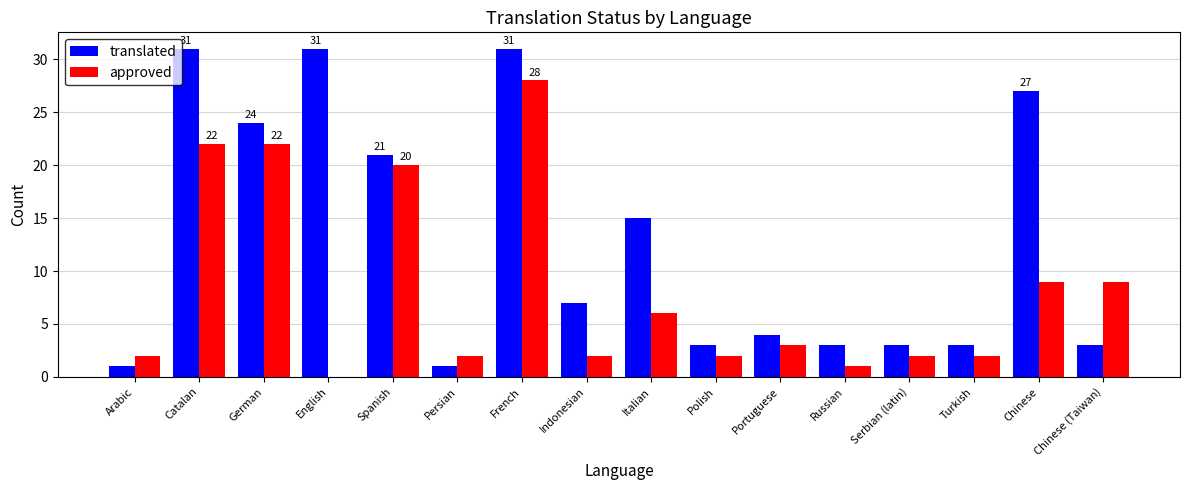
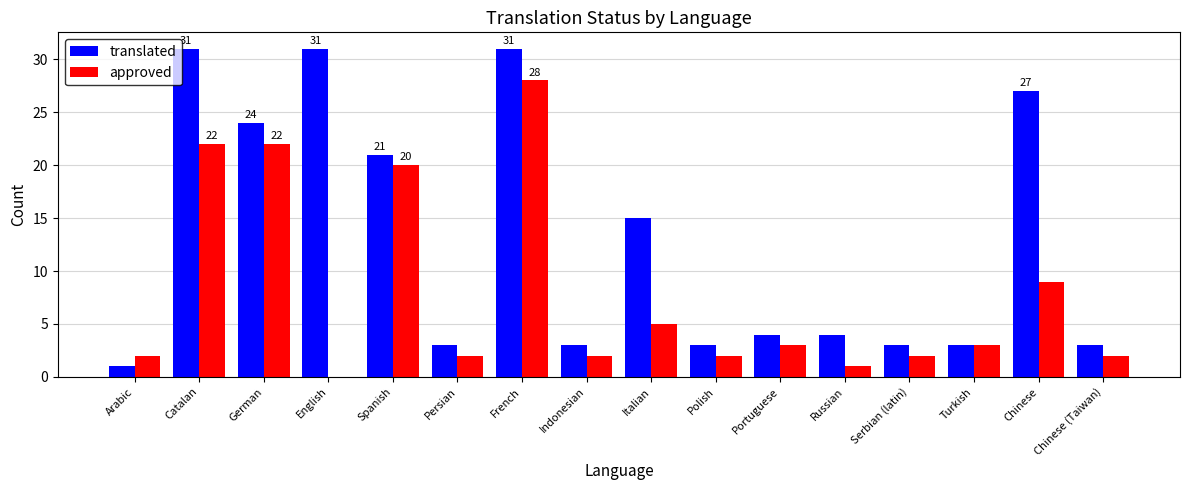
  {
    "translated": {
      "Arabic": 1,
-     "Persian": 1,
-     "Indonesian": 7,
+     "Persian": 3,
+     "Indonesian": 3,
      "Italian": 15,
      "Polish": 3,
      "Portuguese": 4,
-     "Russian": 3,
+     "Russian": 4,
      "Serbian (latin)": 3,
      "Turkish": 3,
      "Chinese (Taiwan)": 3
    },
    "approved": {
      "Arabic": 2,
      "English": 0,
      "Persian": 2,
      "Indonesian": 2,
-     "Italian": 6,
+     "Italian": 5,
      "Polish": 2,
      "Portuguese": 3,
      "Russian": 1,
      "Serbian (latin)": 2,
-     "Turkish": 2,
+     "Turkish": 3,
      "Chinese": 9,
-     "Chinese (Taiwan)": 9
+     "Chinese (Taiwan)": 2
    }
  }
